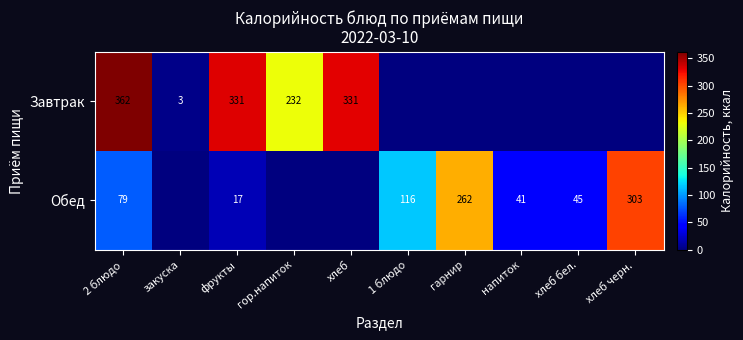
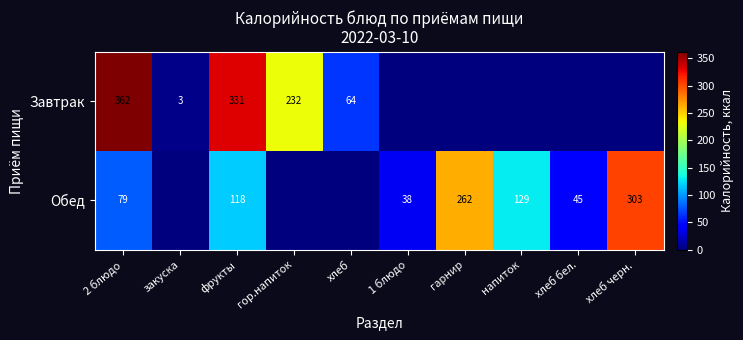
  {
    "Завтрак": {
      "2 блюдо": 362,
      "закуска": 3,
      "фрукты": 331,
      "гор.напиток": 232,
-     "хлеб": 331
+     "хлеб": 64
    },
    "Обед": {
      "2 блюдо": 79,
-     "фрукты": 17,
-     "1 блюдо": 116,
+     "фрукты": 118,
+     "1 блюдо": 38,
      "гарнир": 262,
-     "напиток": 41,
+     "напиток": 129,
      "хлеб бел.": 45,
      "хлеб черн.": 303
    }
  }
